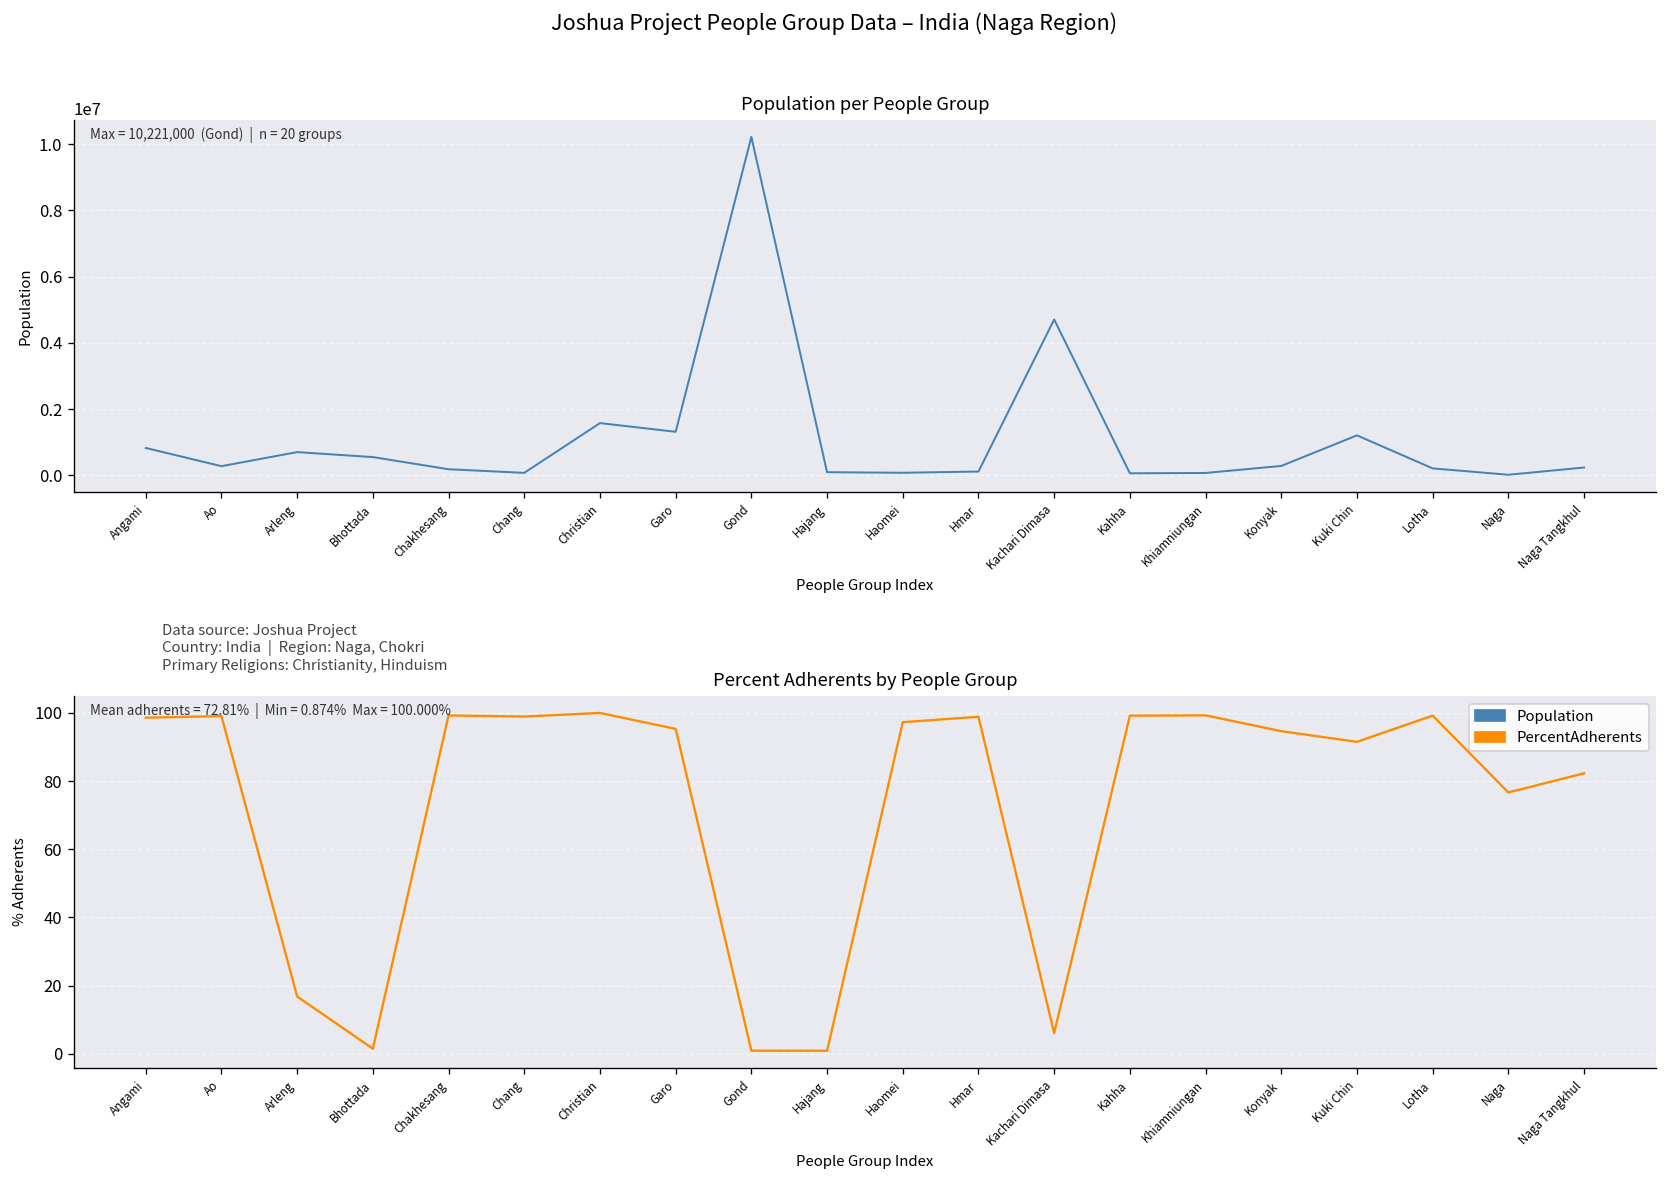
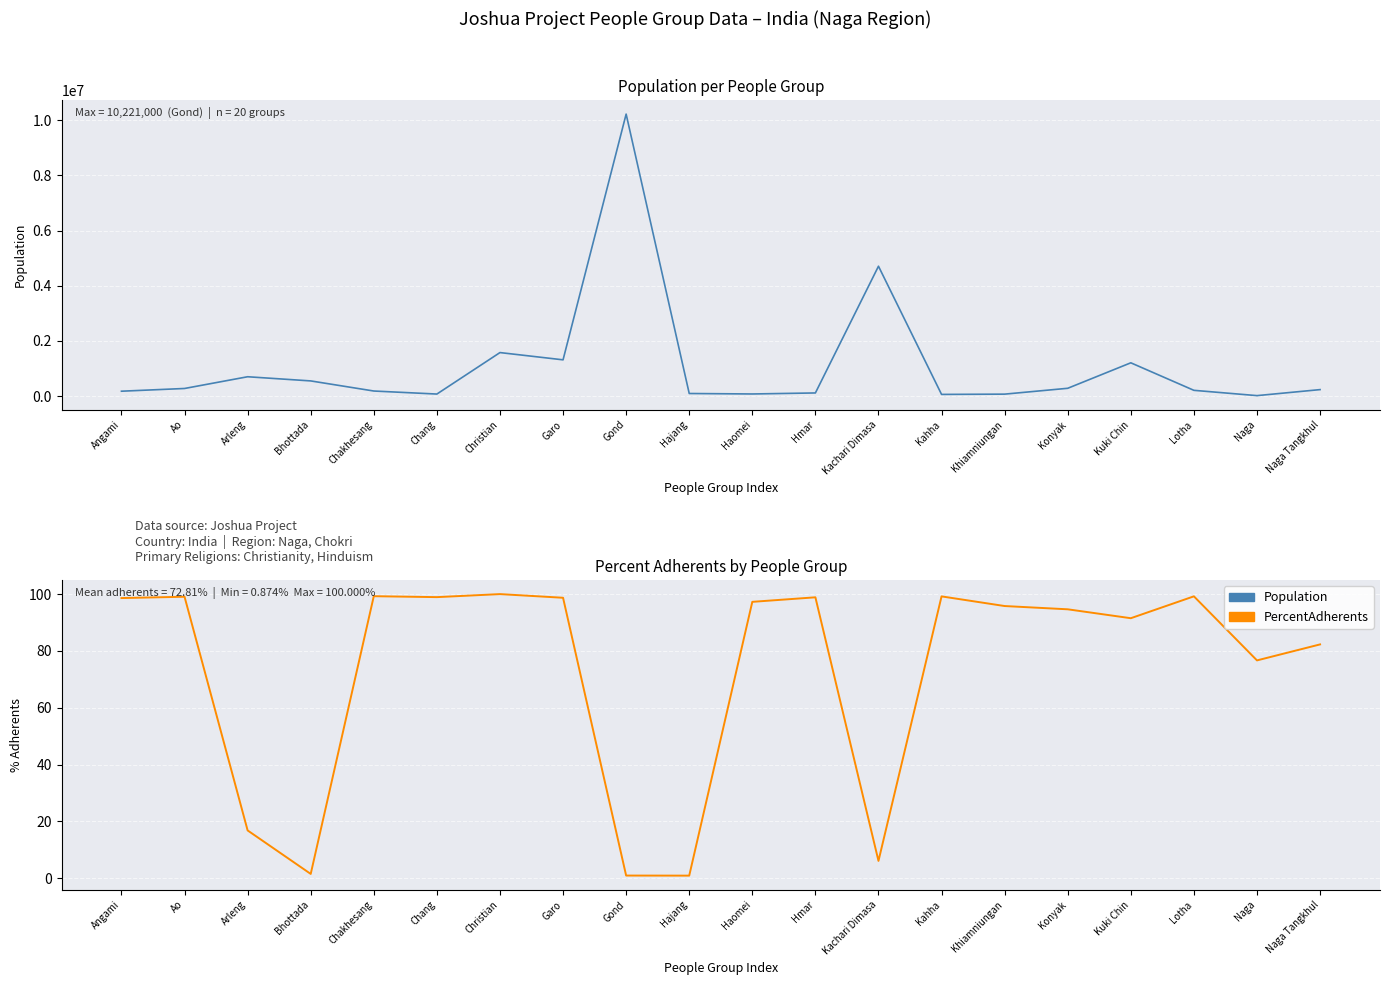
  {
    "Population per People Group": {
-     "Angami": 800000,
+     "Angami": 200000,
      "Ao": 300000,
      "Arleng": 700000,
      "Bhottada": 600000,
      "Chakhesang": 200000,
      "Chang": 100000,
      "Christian": 1600000,
      "Garo": 1300000,
      "Gond": 10200000,
      "Hajang": 100000,
      "Haomei": 100000,
      "Hmar": 100000,
      "Kachari Dimasa": 4700000,
      "Kahha": 100000,
      "Khiamniungan": 100000,
      "Konyak": 300000,
      "Kuki Chin": 1200000,
      "Lotha": 200000,
      "Naga": 0,
      "Naga Tangkhul": 200000
    },
    "Percent Adherents by People Group": {
      "Arleng": 17,
      "Bhottada": 1,
      "Chang": 99,
      "Christian": 100,
-     "Garo": 95,
+     "Garo": 99,
      "Gond": 1,
      "Hajang": 1,
      "Haomei": 97,
      "Hmar": 99,
      "Kachari Dimasa": 6,
      "Kahha": 99,
-     "Khiamniungan": 99,
+     "Khiamniungan": 96,
      "Konyak": 95,
      "Kuki Chin": 92,
      "Lotha": 99,
      "Naga": 77,
      "Naga Tangkhul": 82
    }
  }
